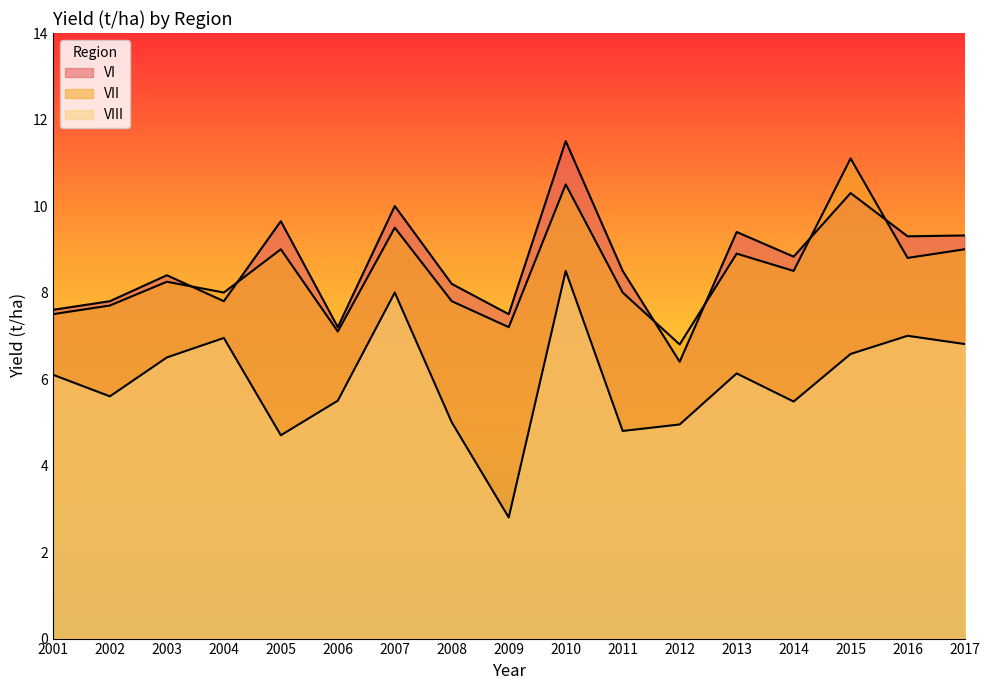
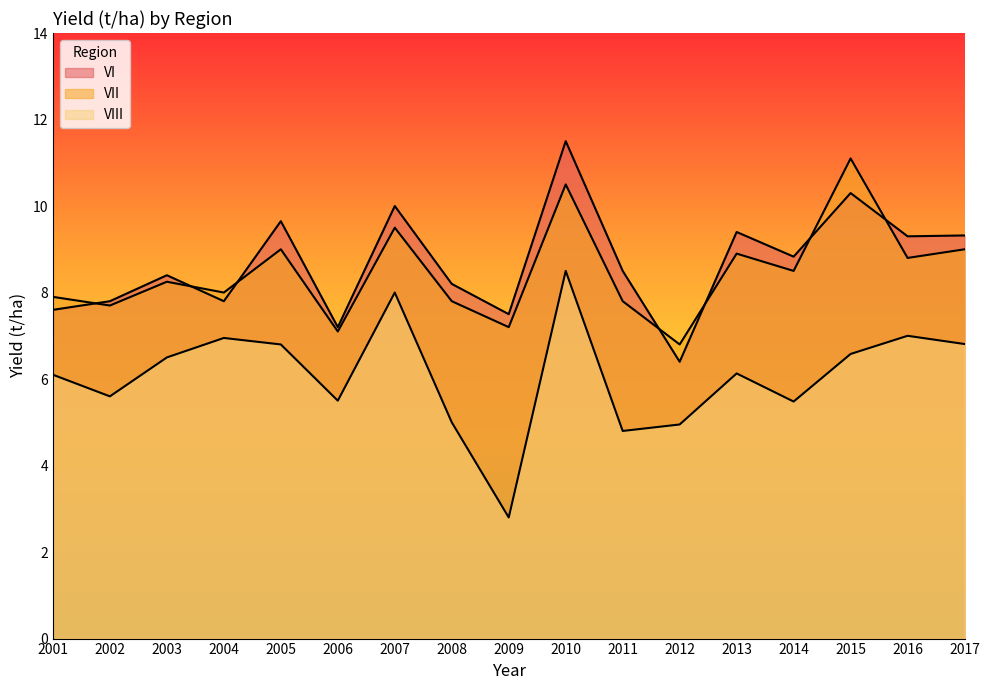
  {
    "VI": {
      "2001": 7.6,
      "2002": 7.8,
      "2003": 8.4,
      "2004": 7.8,
      "2005": 9.7,
      "2006": 7.2,
      "2007": 10.0,
      "2008": 8.2,
      "2009": 7.5,
      "2010": 11.5,
      "2011": 8.5,
      "2012": 6.4,
      "2013": 9.4,
      "2014": 8.8,
      "2015": 10.3,
      "2016": 9.3,
      "2017": 9.3
    },
    "VII": {
-     "2001": 7.5,
+     "2001": 7.9,
      "2002": 7.7,
      "2003": 8.3,
      "2004": 8.0,
      "2005": 9.0,
      "2006": 7.1,
      "2007": 9.5,
      "2008": 7.8,
      "2009": 7.2,
      "2010": 10.5,
-     "2011": 8.0,
+     "2011": 7.8,
      "2012": 6.8,
      "2013": 8.9,
      "2014": 8.5,
      "2015": 11.1,
      "2016": 8.8,
      "2017": 9.0
    },
    "VIII": {
      "2001": 6.1,
      "2002": 5.6,
      "2003": 6.5,
      "2004": 7.0,
-     "2005": 4.7,
+     "2005": 6.8,
      "2006": 5.5,
      "2007": 8.0,
      "2008": 5.0,
      "2009": 2.8,
      "2010": 8.5,
      "2011": 4.8,
      "2012": 5.0,
      "2013": 6.1,
      "2014": 5.5,
      "2015": 6.6,
      "2016": 7.0,
      "2017": 6.8
    }
  }
